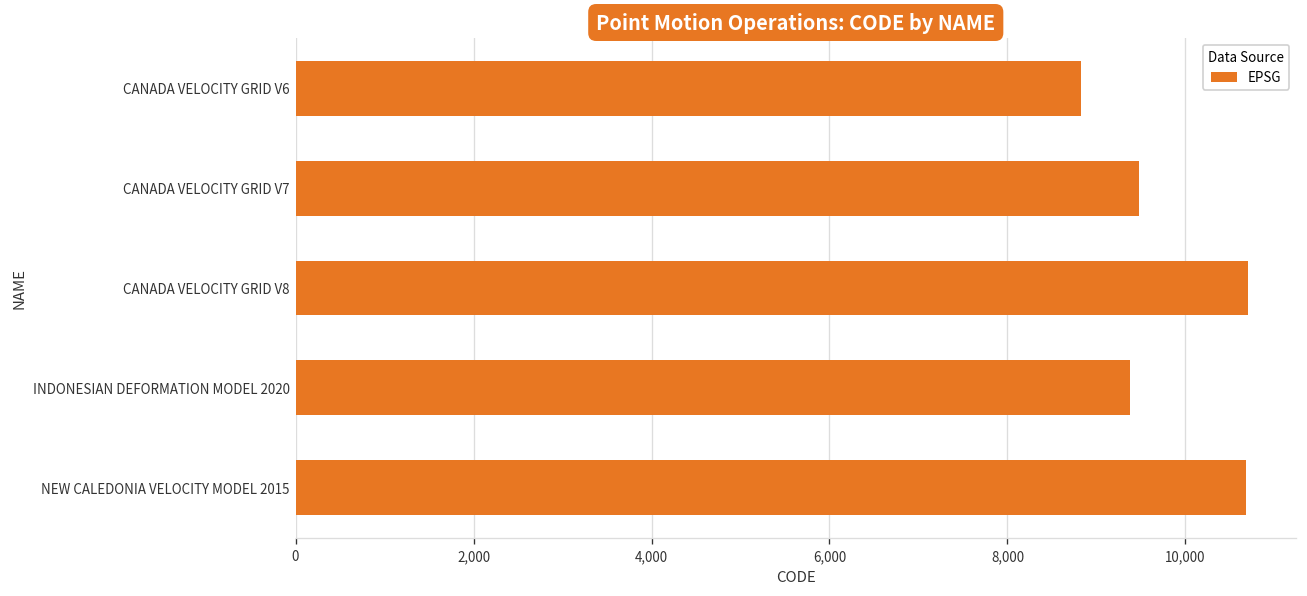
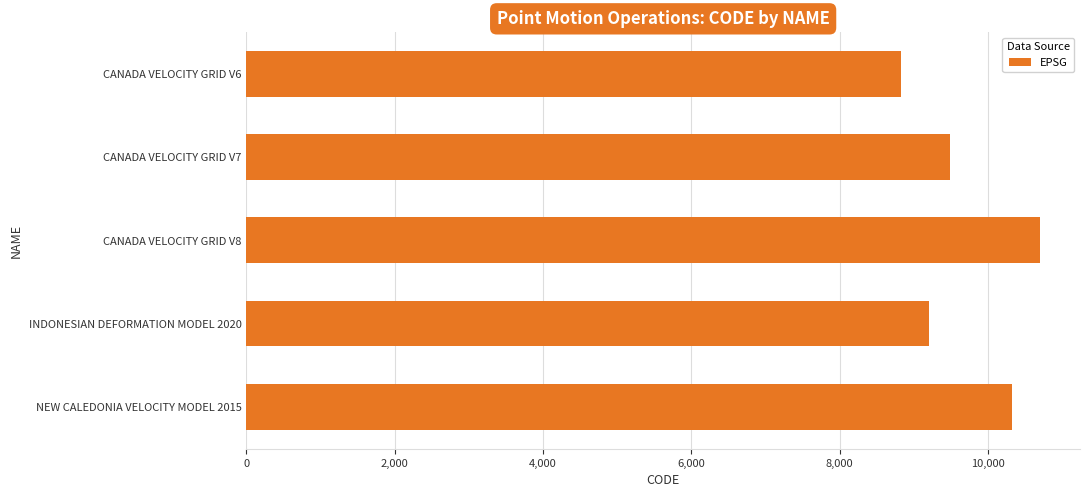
  {
    "CANADA VELOCITY GRID V6": "8,800",
    "CANADA VELOCITY GRID V7": "9,500",
    "CANADA VELOCITY GRID V8": "10,700",
-   "INDONESIAN DEFORMATION MODEL 2020": "9,400",
-   "NEW CALEDONIA VELOCITY MODEL 2015": "10,700"
+   "INDONESIAN DEFORMATION MODEL 2020": "9,200",
+   "NEW CALEDONIA VELOCITY MODEL 2015": "10,300"
  }
